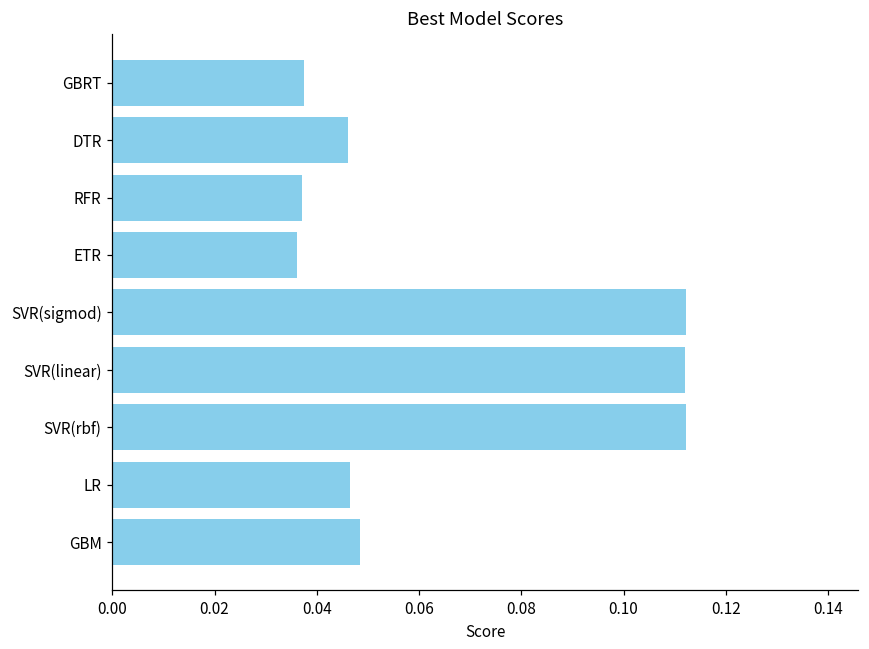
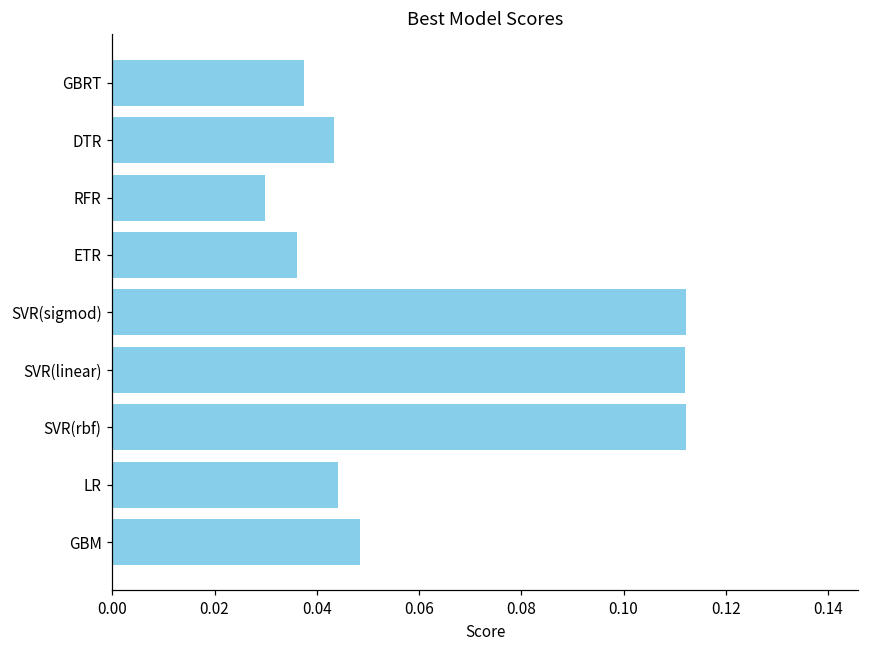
  {
    "GBRT": 0.038,
-   "DTR": 0.046,
-   "RFR": 0.037,
+   "DTR": 0.043,
+   "RFR": 0.030,
    "ETR": 0.036,
    "SVR(sigmod)": 0.112,
    "SVR(linear)": 0.112,
    "SVR(rbf)": 0.112,
-   "LR": 0.047,
+   "LR": 0.044,
    "GBM": 0.048
  }
